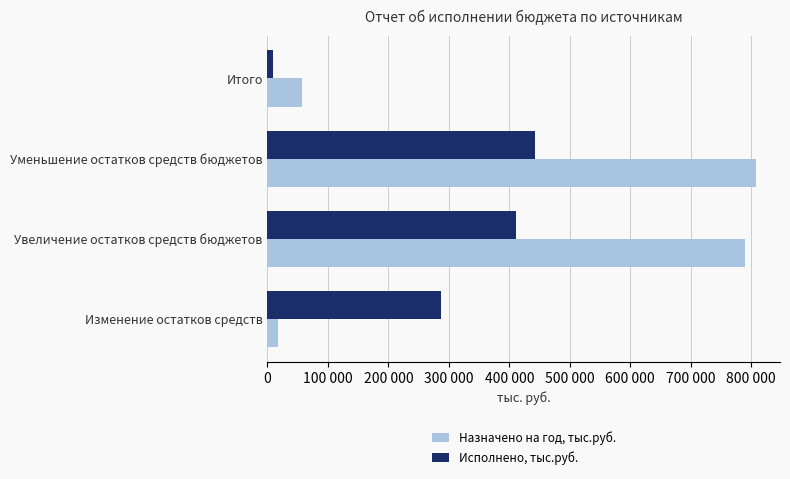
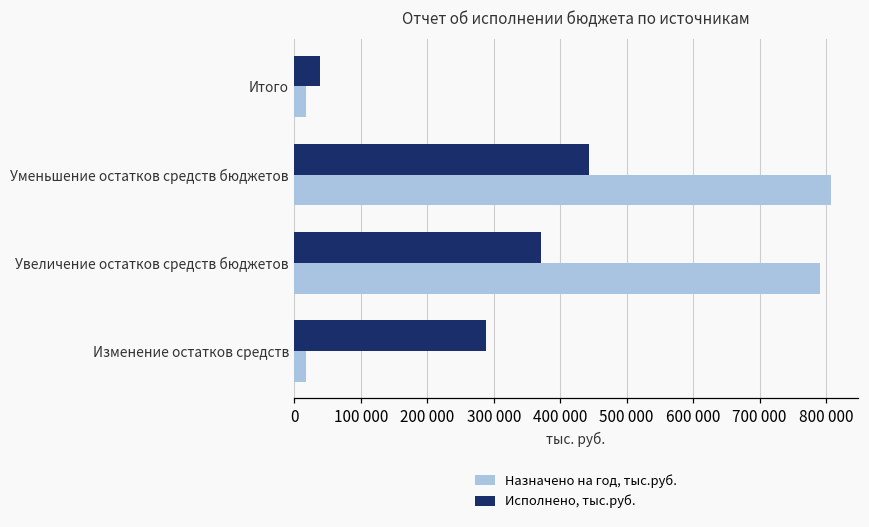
  {
    "Назначено на год, тыс.руб.": {
-     "Итого": 60000,
+     "Итого": 20000,
      "Уменьшение остатков средств бюджетов": 810000,
      "Увеличение остатков средств бюджетов": 790000,
      "Изменение остатков средств": 20000
    },
    "Исполнено, тыс.руб.": {
-     "Итого": 10000,
+     "Итого": 40000,
      "Уменьшение остатков средств бюджетов": 440000,
-     "Увеличение остатков средств бюджетов": 410000,
+     "Увеличение остатков средств бюджетов": 370000,
      "Изменение остатков средств": 290000
    }
  }
